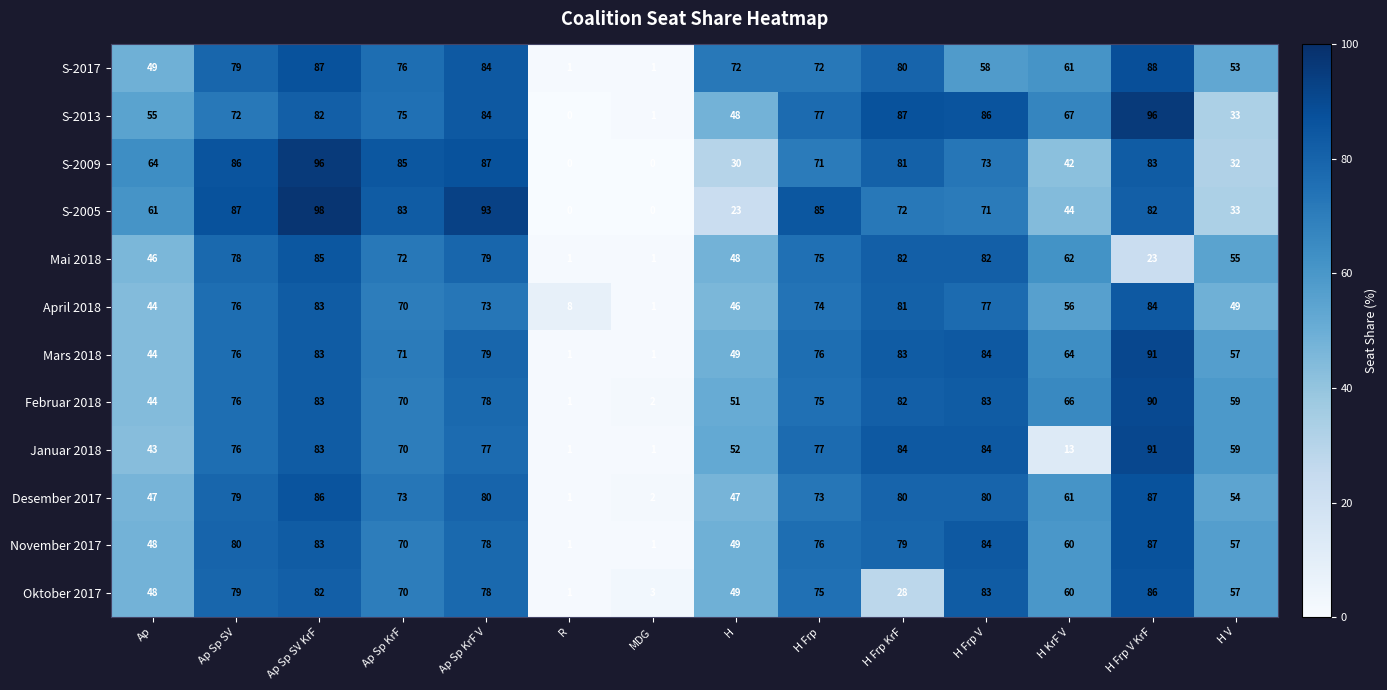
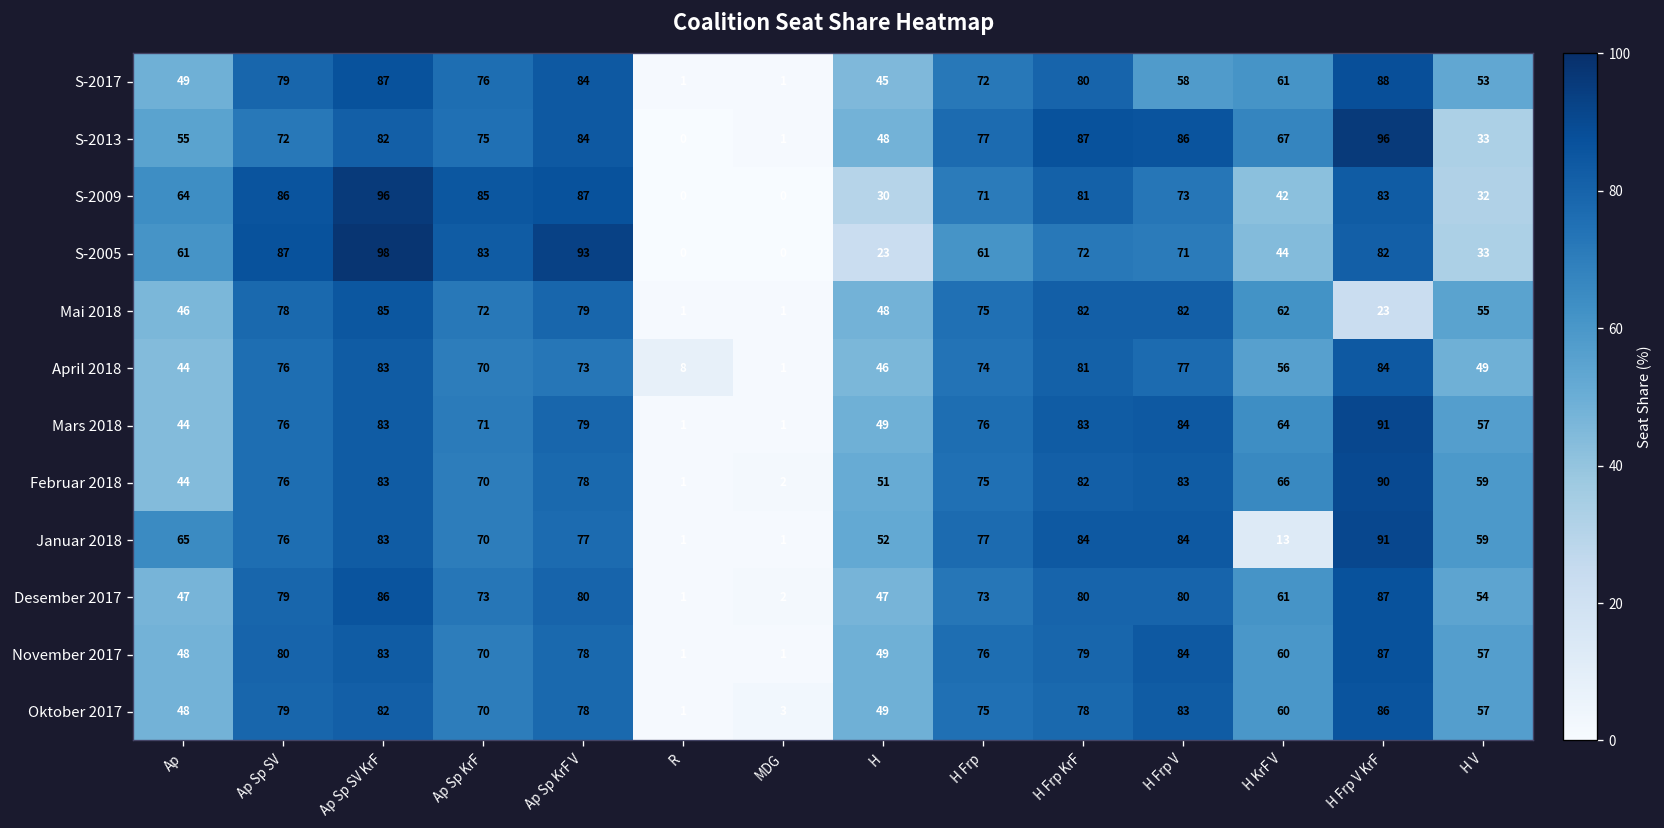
  {
    "S-2017": {
      "Ap": 49,
      "Ap Sp SV": 79,
      "Ap Sp SV KrF": 87,
      "Ap Sp KrF": 76,
      "Ap Sp KrF V": 84,
-     "H": 72,
+     "H": 45,
      "H Frp": 72,
      "H Frp KrF": 80,
      "H Frp V": 58,
      "H KrF V": 61,
      "H Frp V KrF": 88,
      "H V": 53
    },
    "S-2013": {
      "Ap": 55,
      "Ap Sp SV": 72,
      "Ap Sp SV KrF": 82,
      "Ap Sp KrF": 75,
      "Ap Sp KrF V": 84,
      "H": 48,
      "H Frp": 77,
      "H Frp KrF": 87,
      "H Frp V": 86,
      "H KrF V": 67,
      "H Frp V KrF": 96,
      "H V": 33
    },
    "S-2009": {
      "Ap": 64,
      "Ap Sp SV": 86,
      "Ap Sp SV KrF": 96,
      "Ap Sp KrF": 85,
      "Ap Sp KrF V": 87,
      "H": 30,
      "H Frp": 71,
      "H Frp KrF": 81,
      "H Frp V": 73,
      "H KrF V": 42,
      "H Frp V KrF": 83,
      "H V": 32
    },
    "S-2005": {
      "Ap": 61,
      "Ap Sp SV": 87,
      "Ap Sp SV KrF": 98,
      "Ap Sp KrF": 83,
      "Ap Sp KrF V": 93,
      "H": 23,
-     "H Frp": 85,
+     "H Frp": 61,
      "H Frp KrF": 72,
      "H Frp V": 71,
      "H KrF V": 44,
      "H Frp V KrF": 82,
      "H V": 33
    },
    "Mai 2018": {
      "Ap": 46,
      "Ap Sp SV": 78,
      "Ap Sp SV KrF": 85,
      "Ap Sp KrF": 72,
      "Ap Sp KrF V": 79,
      "H": 48,
      "H Frp": 75,
      "H Frp KrF": 82,
      "H Frp V": 82,
      "H KrF V": 62,
      "H Frp V KrF": 23,
      "H V": 55
    },
    "April 2018": {
      "Ap": 44,
      "Ap Sp SV": 76,
      "Ap Sp SV KrF": 83,
      "Ap Sp KrF": 70,
      "Ap Sp KrF V": 73,
      "H": 46,
      "H Frp": 74,
      "H Frp KrF": 81,
      "H Frp V": 77,
      "H KrF V": 56,
      "H Frp V KrF": 84,
      "H V": 49
    },
    "Mars 2018": {
      "Ap": 44,
      "Ap Sp SV": 76,
      "Ap Sp SV KrF": 83,
      "Ap Sp KrF": 71,
      "Ap Sp KrF V": 79,
      "H": 49,
      "H Frp": 76,
      "H Frp KrF": 83,
      "H Frp V": 84,
      "H KrF V": 64,
      "H Frp V KrF": 91,
      "H V": 57
    },
    "Februar 2018": {
      "Ap": 44,
      "Ap Sp SV": 76,
      "Ap Sp SV KrF": 83,
      "Ap Sp KrF": 70,
      "Ap Sp KrF V": 78,
      "H": 51,
      "H Frp": 75,
      "H Frp KrF": 82,
      "H Frp V": 83,
      "H KrF V": 66,
      "H Frp V KrF": 90,
      "H V": 59
    },
    "Januar 2018": {
-     "Ap": 43,
+     "Ap": 65,
      "Ap Sp SV": 76,
      "Ap Sp SV KrF": 83,
      "Ap Sp KrF": 70,
      "Ap Sp KrF V": 77,
      "H": 52,
      "H Frp": 77,
      "H Frp KrF": 84,
      "H Frp V": 84,
      "H Frp V KrF": 91,
      "H V": 59
    },
    "Desember 2017": {
      "Ap": 47,
      "Ap Sp SV": 79,
      "Ap Sp SV KrF": 86,
      "Ap Sp KrF": 73,
      "Ap Sp KrF V": 80,
      "H": 47,
      "H Frp": 73,
      "H Frp KrF": 80,
      "H Frp V": 80,
      "H KrF V": 61,
      "H Frp V KrF": 87,
      "H V": 54
    },
    "November 2017": {
      "Ap": 48,
      "Ap Sp SV": 80,
      "Ap Sp SV KrF": 83,
      "Ap Sp KrF": 70,
      "Ap Sp KrF V": 78,
      "H": 49,
      "H Frp": 76,
      "H Frp KrF": 79,
      "H Frp V": 84,
      "H KrF V": 60,
      "H Frp V KrF": 87,
      "H V": 57
    },
    "Oktober 2017": {
      "Ap": 48,
      "Ap Sp SV": 79,
      "Ap Sp SV KrF": 82,
      "Ap Sp KrF": 70,
      "Ap Sp KrF V": 78,
      "H": 49,
      "H Frp": 75,
-     "H Frp KrF": 28,
+     "H Frp KrF": 78,
      "H Frp V": 83,
      "H KrF V": 60,
      "H Frp V KrF": 86,
      "H V": 57
    }
  }
